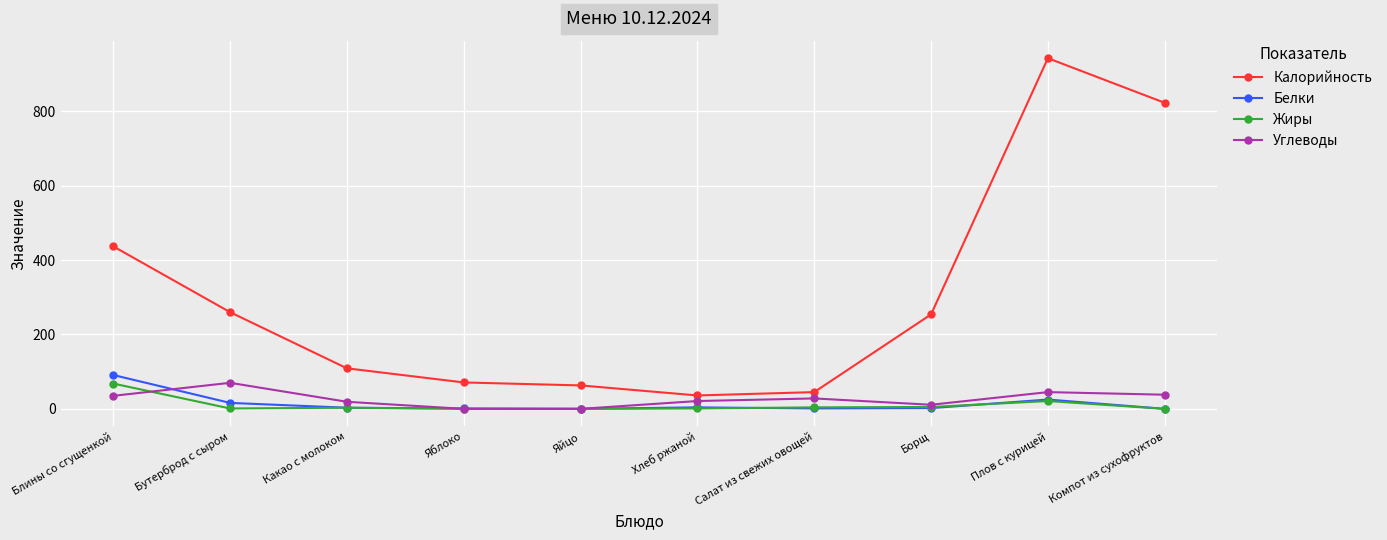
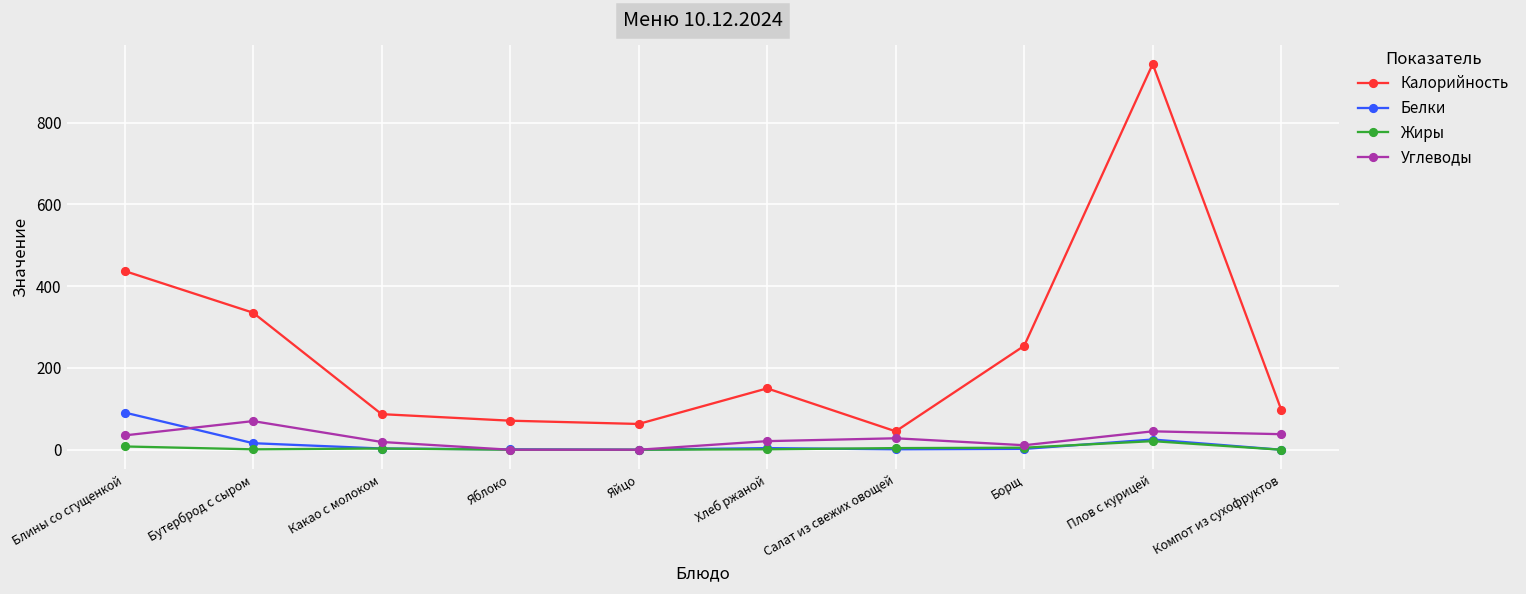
  {
    "Калорийность": {
      "Блины со сгущенкой": 440,
-     "Бутерброд с сыром": 260,
-     "Какао с молоком": 110,
+     "Бутерброд с сыром": 340,
+     "Какао с молоком": 90,
      "Яблоко": 70,
      "Яйцо": 60,
-     "Хлеб ржаной": 40,
+     "Хлеб ржаной": 150,
      "Салат из свежих овощей": 50,
      "Борщ": 250,
      "Плов с курицей": 940,
-     "Компот из сухофруктов": 820
+     "Компот из сухофруктов": 100
    },
    "Белки": {
      "Блины со сгущенкой": 90,
      "Бутерброд с сыром": 20
    },
    "Жиры": {
-     "Блины со сгущенкой": 70,
+     "Блины со сгущенкой": 10,
      "Бутерброд с сыром": 0
    },
    "Углеводы": {
      "Блины со сгущенкой": 40,
      "Бутерброд с сыром": 70,
      "Какао с молоком": 20,
      "Хлеб ржаной": 20,
      "Салат из свежих овощей": 30,
      "Плов с курицей": 50,
      "Компот из сухофруктов": 40
    }
  }
